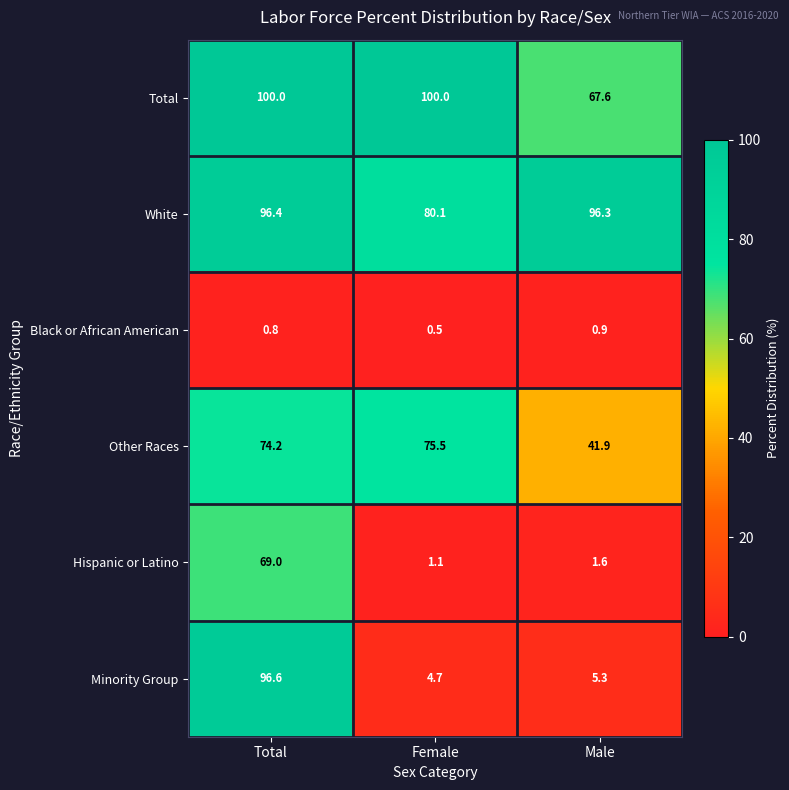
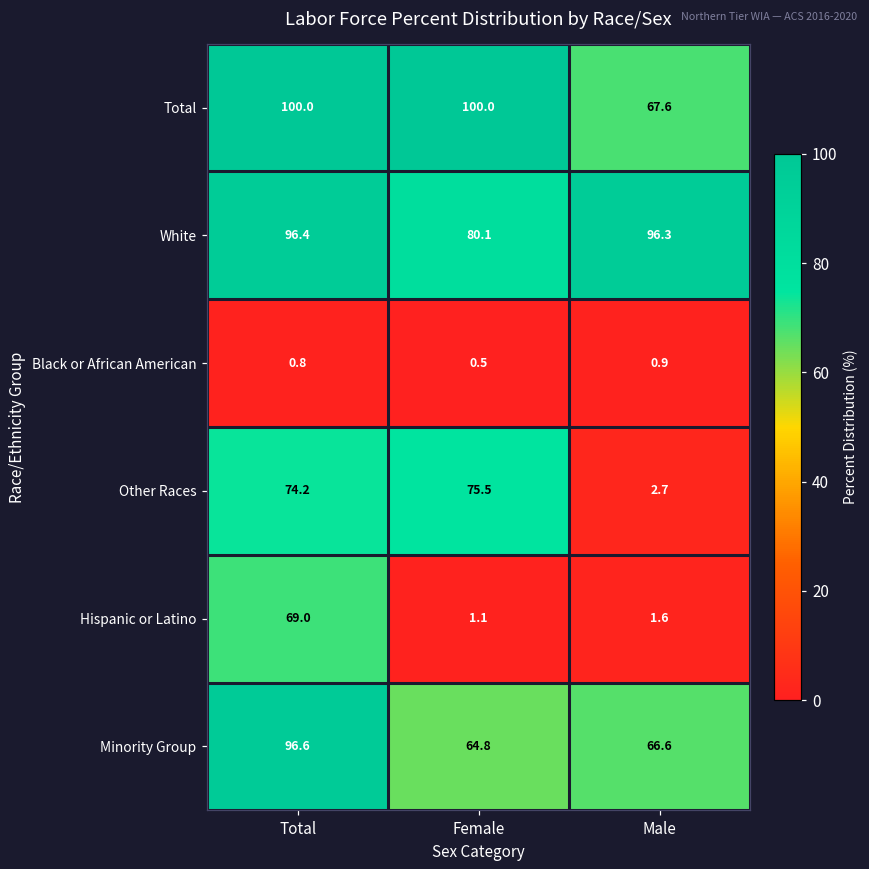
  {
    "Total": {
      "Total": 100.0,
      "Female": 100.0,
      "Male": 67.6
    },
    "White": {
      "Total": 96.4,
      "Female": 80.1,
      "Male": 96.3
    },
    "Black or African American": {
      "Total": 0.8,
      "Female": 0.5,
      "Male": 0.9
    },
    "Other Races": {
      "Total": 74.2,
      "Female": 75.5,
-     "Male": 41.9
+     "Male": 2.7
    },
    "Hispanic or Latino": {
      "Total": 69.0,
      "Female": 1.1,
      "Male": 1.6
    },
    "Minority Group": {
      "Total": 96.6,
-     "Female": 4.7,
-     "Male": 5.3
+     "Female": 64.8,
+     "Male": 66.6
    }
  }
